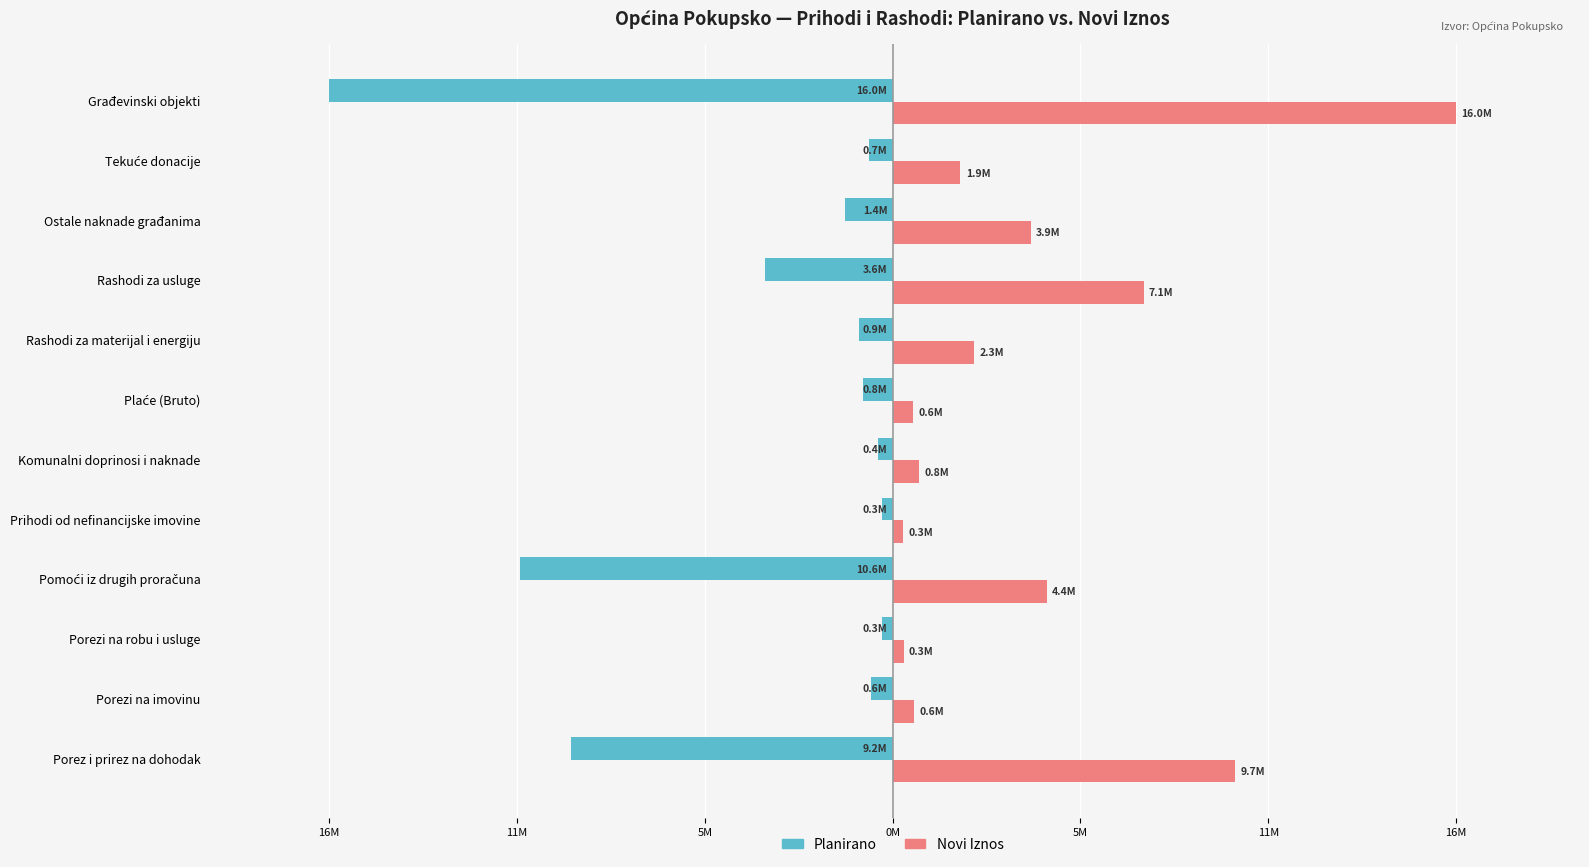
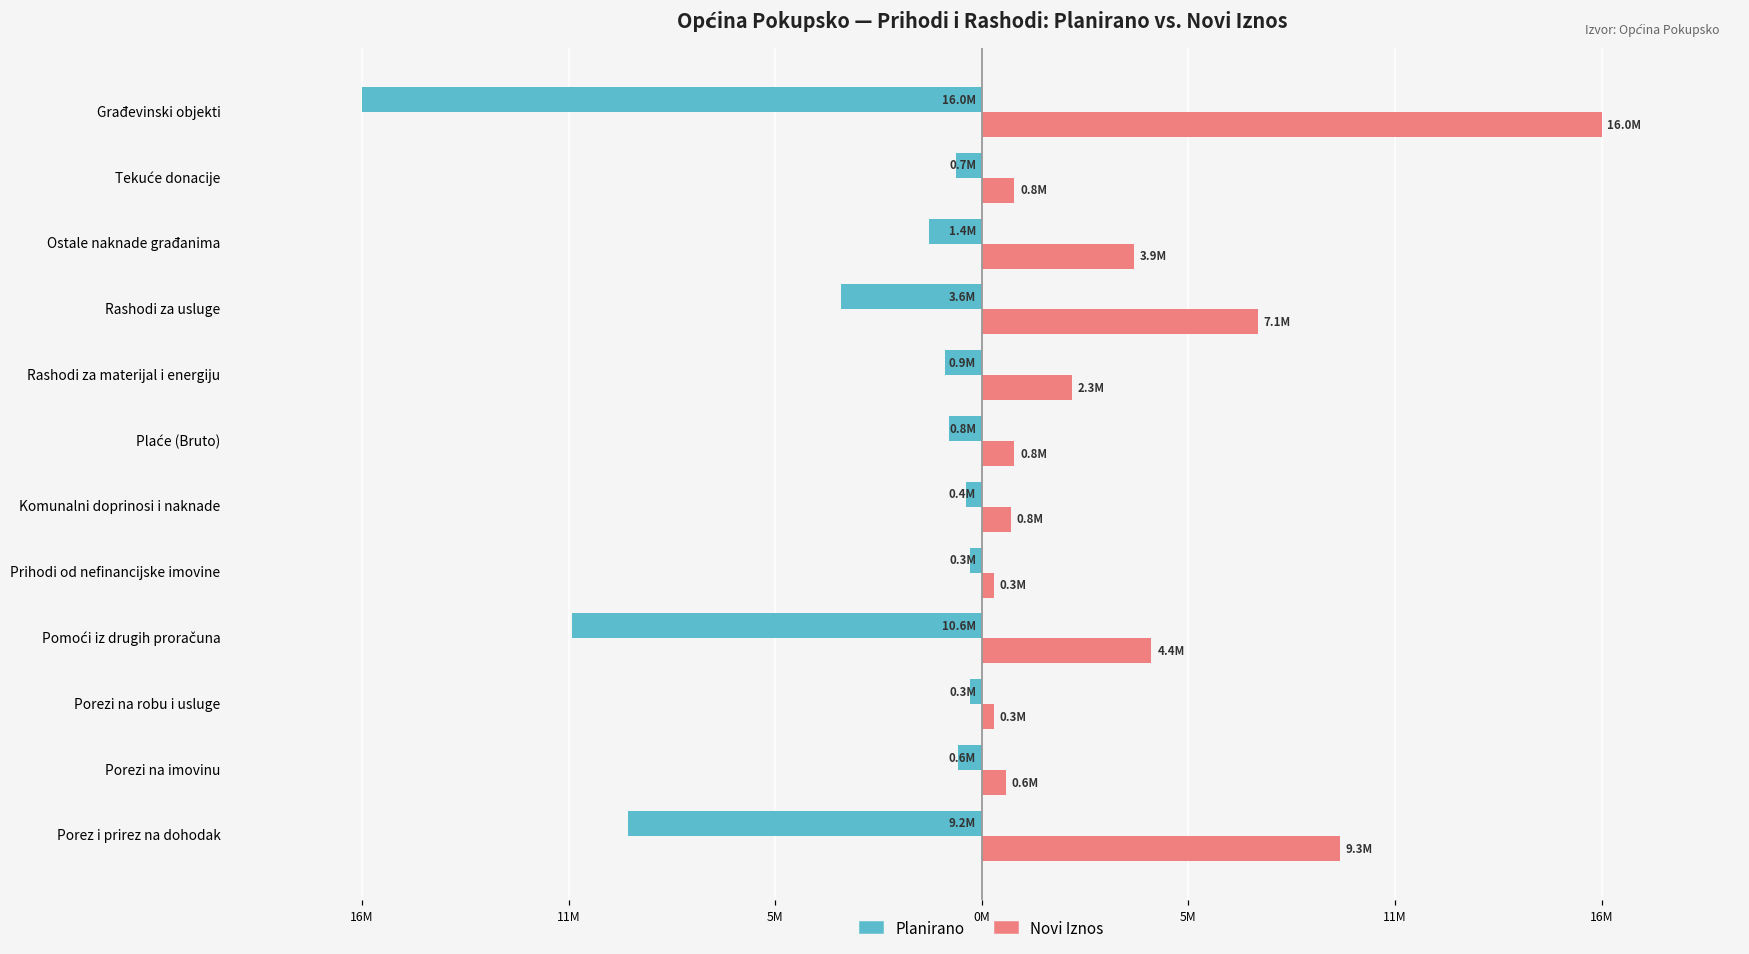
  {
    "Novi Iznos": {
      "Građevinski objekti": "16.0M",
-     "Tekuće donacije": "1.9M",
+     "Tekuće donacije": "0.8M",
      "Ostale naknade građanima": "3.9M",
      "Rashodi za usluge": "7.1M",
      "Rashodi za materijal i energiju": "2.3M",
-     "Plaće (Bruto)": "0.6M",
+     "Plaće (Bruto)": "0.8M",
      "Komunalni doprinosi i naknade": "0.8M",
      "Prihodi od nefinancijske imovine": "0.3M",
      "Pomoći iz drugih proračuna": "4.4M",
      "Porezi na robu i usluge": "0.3M",
      "Porezi na imovinu": "0.6M",
-     "Porez i prirez na dohodak": "9.7M"
+     "Porez i prirez na dohodak": "9.3M"
    }
  }
